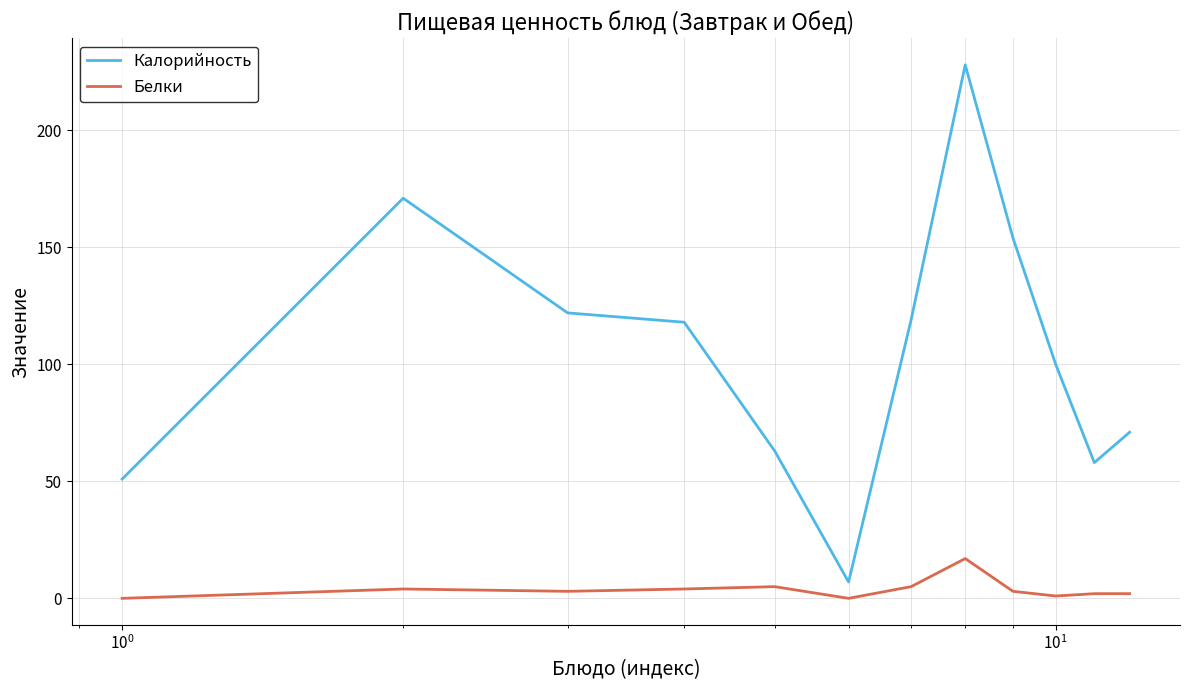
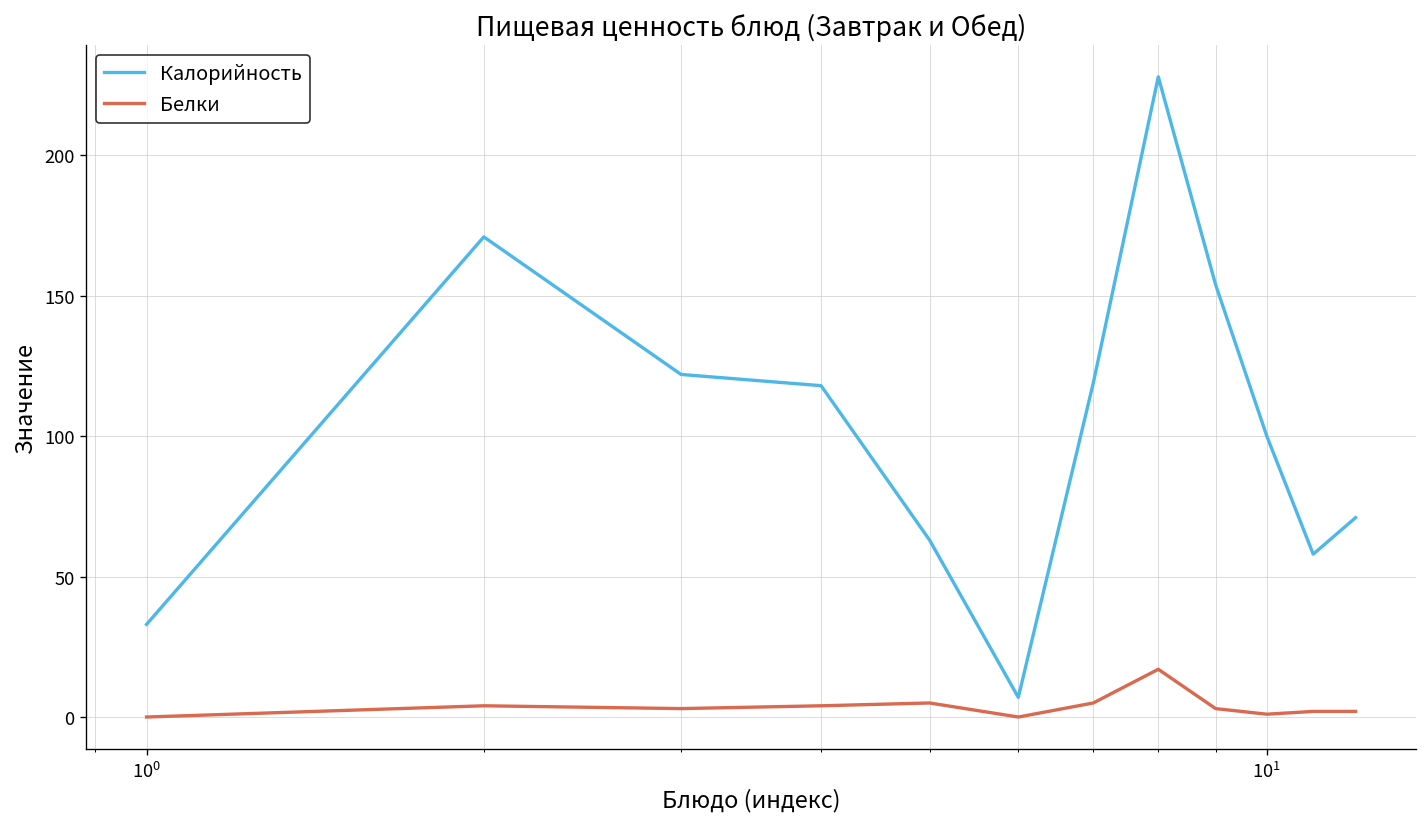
  {
    "Калорийность": {
-     "10^0": 51,
+     "10^0": 33,
      "10^1": 100
    },
    "Белки": {
      "10^0": 0,
      "10^1": 1
    }
  }
